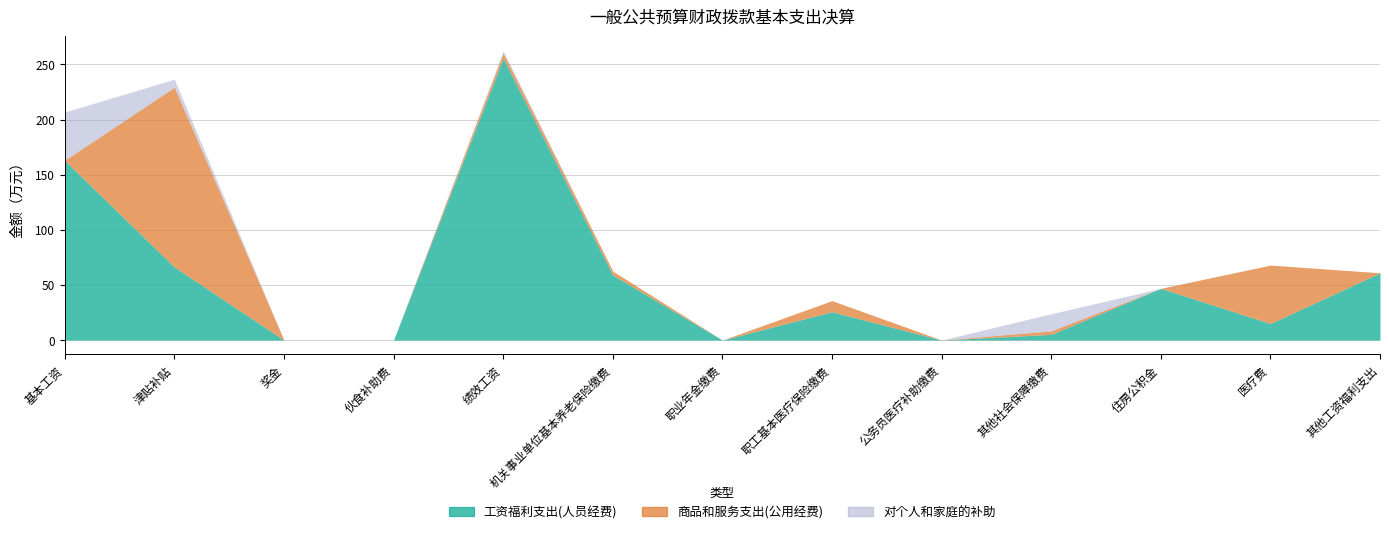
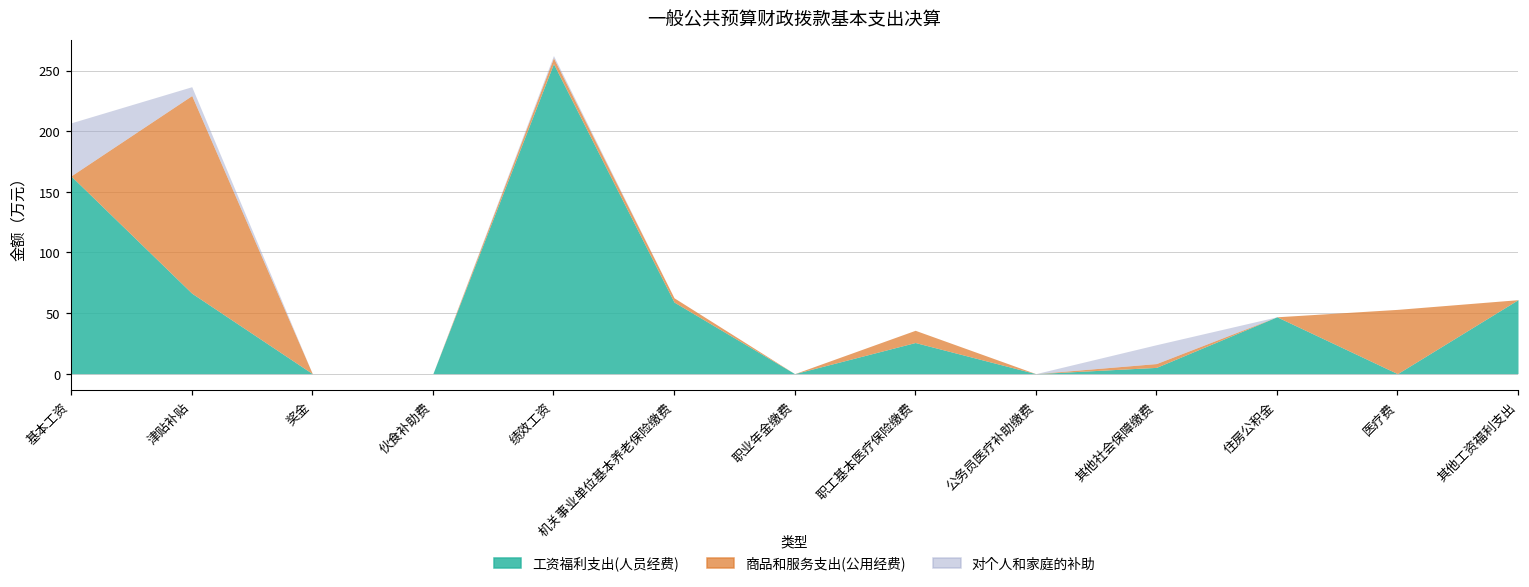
  {
    "工资福利支出(人员经费)": {
      "津贴补贴": 66,
      "绩效工资": 256,
      "机关事业单位基本养老保险缴费": 59,
      "职工基本医疗保险缴费": 26,
      "其他社会保障缴费": 5,
-     "医疗费": 15
+     "医疗费": 0
    },
    "商品和服务支出(公用经费)": {
      "津贴补贴": 163,
      "其他社会保障缴费": 3
    },
    "对个人和家庭的补助": {
      "基本工资": 44,
      "津贴补贴": 7,
      "其他社会保障缴费": 16
    }
  }
